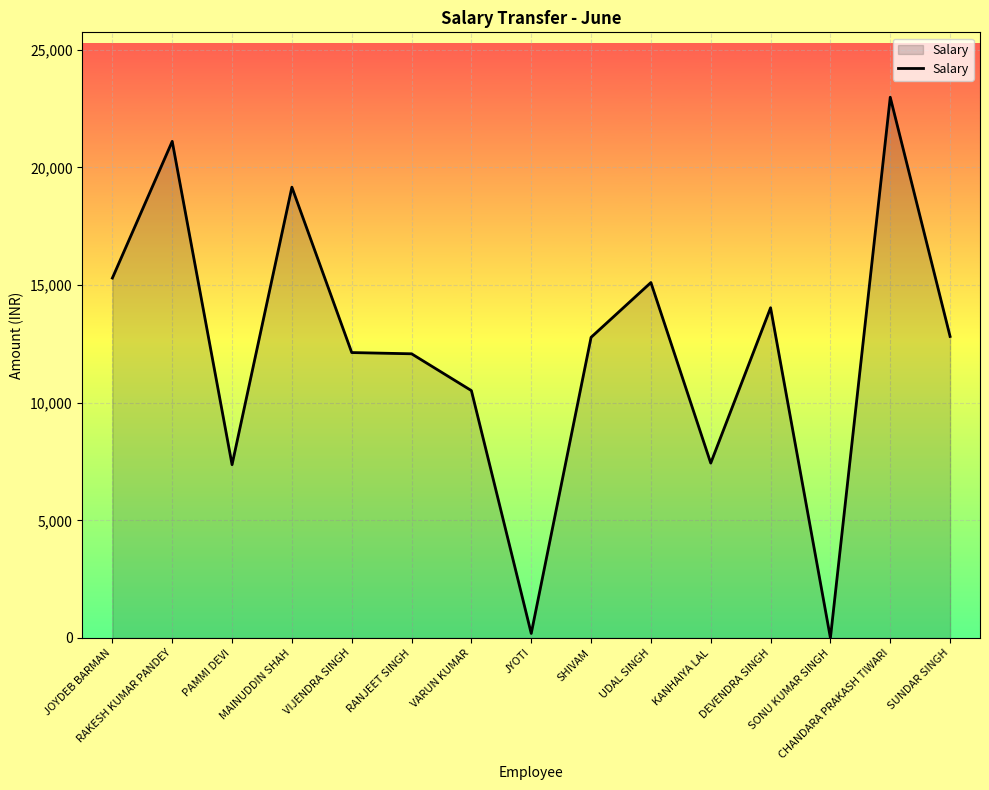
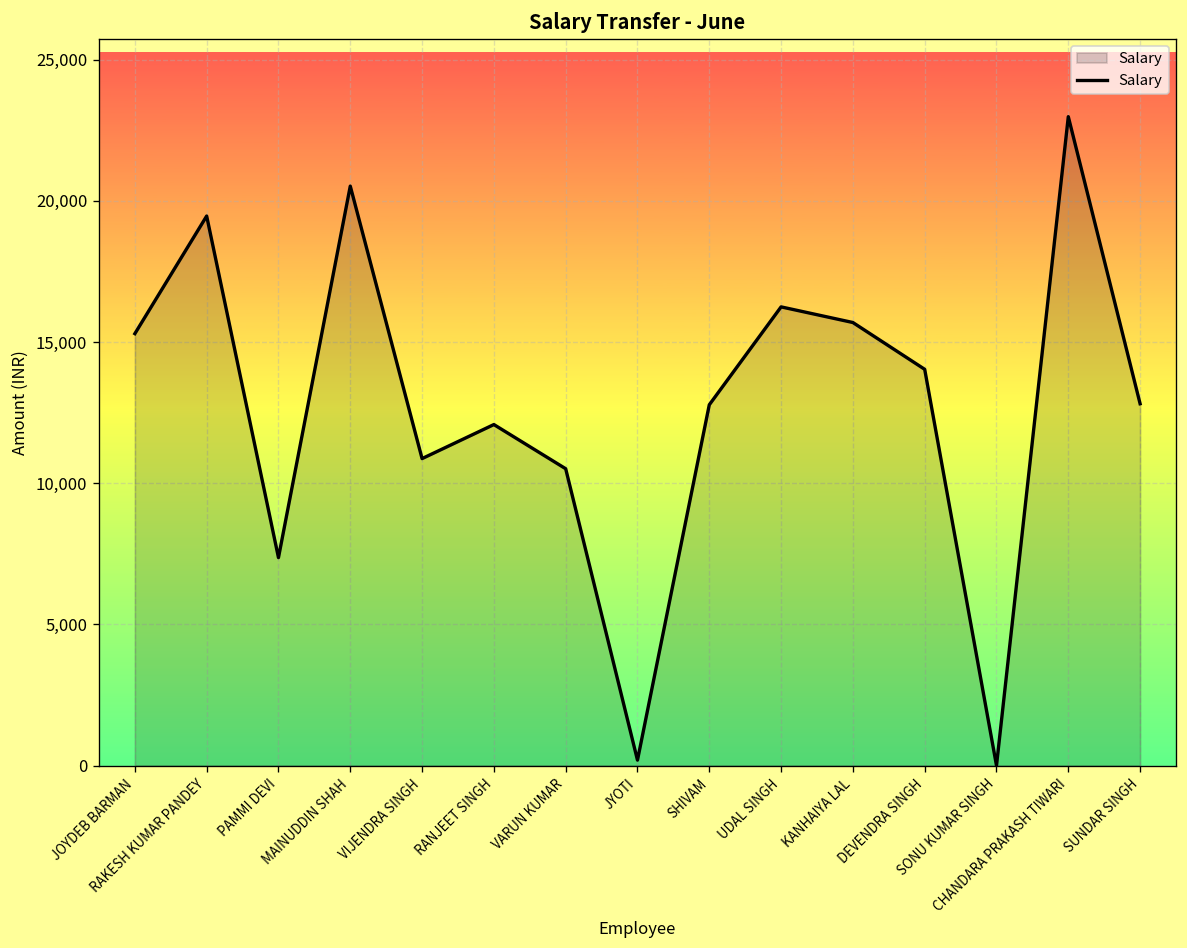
  {
    "JOYDEB BARMAN": "15,300",
-   "RAKESH KUMAR PANDEY": "21,100",
+   "RAKESH KUMAR PANDEY": "19,500",
    "PAMMI DEVI": "7,400",
-   "MAINUDDIN SHAH": "19,200",
-   "VIJENDRA SINGH": "12,100",
+   "MAINUDDIN SHAH": "20,500",
+   "VIJENDRA SINGH": "10,900",
    "RANJEET SINGH": "12,100",
    "VARUN KUMAR": "10,500",
    "JYOTI": "200",
    "SHIVAM": "12,800",
-   "UDAL SINGH": "15,100",
-   "KANHAIYA LAL": "7,400",
+   "UDAL SINGH": "16,200",
+   "KANHAIYA LAL": "15,700",
    "DEVENDRA SINGH": "14,000",
    "SONU KUMAR SINGH": "0",
    "CHANDARA PRAKASH TIWARI": "23,000",
    "SUNDAR SINGH": "12,800"
  }
